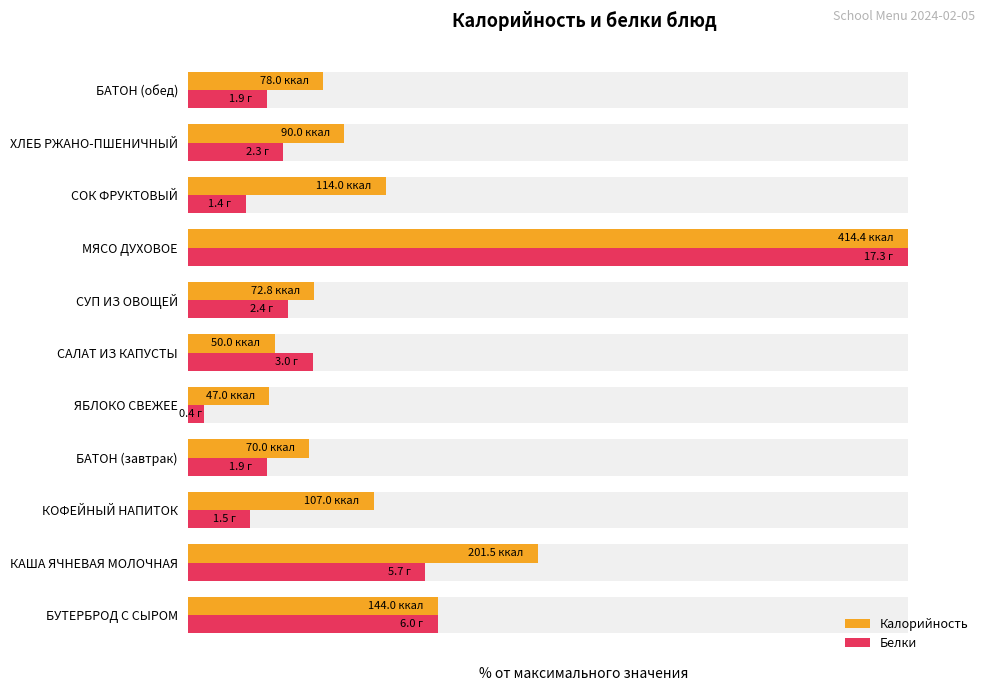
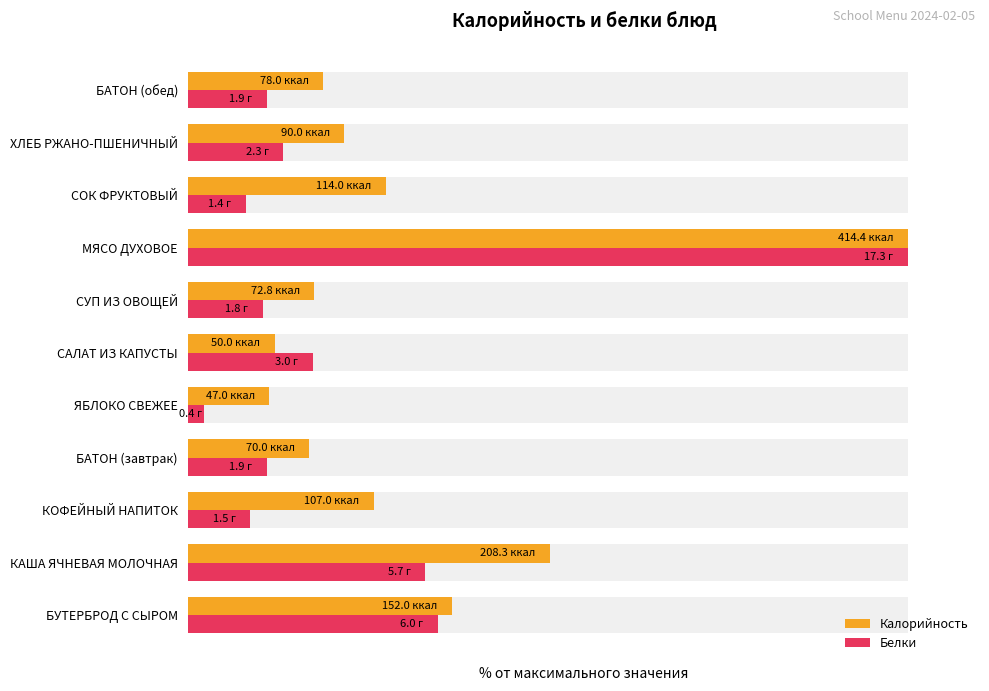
  {
    "Калорийность": {
-     "КАША ЯЧНЕВАЯ МОЛОЧНАЯ": 201.5,
-     "БУТЕРБРОД С СЫРОМ": 144.0
+     "КАША ЯЧНЕВАЯ МОЛОЧНАЯ": 208.3,
+     "БУТЕРБРОД С СЫРОМ": 152.0
    },
    "Белки": {
-     "СУП ИЗ ОВОЩЕЙ": 2.4
+     "СУП ИЗ ОВОЩЕЙ": 1.8
    }
  }
